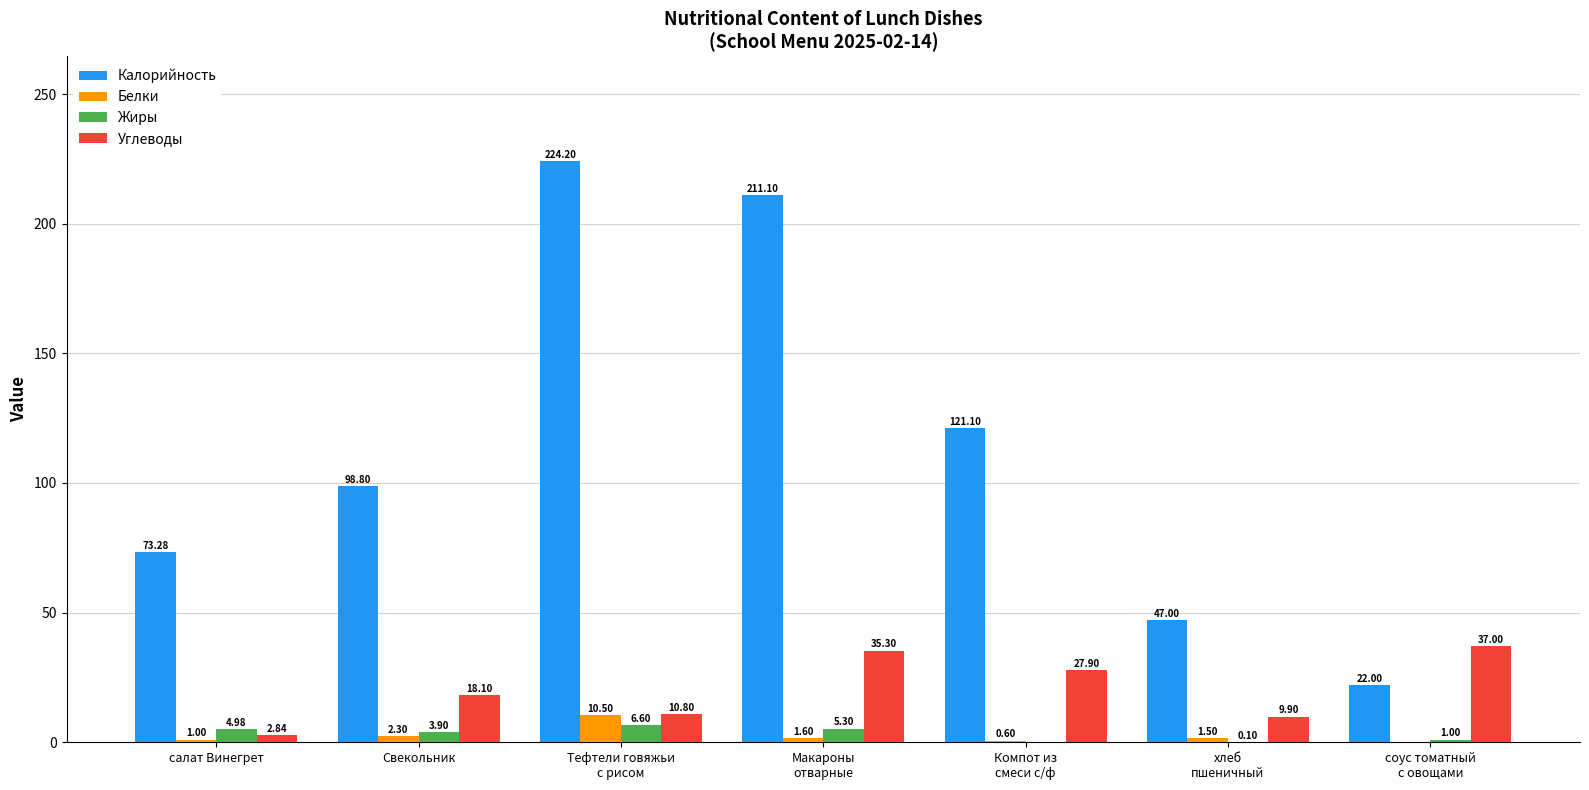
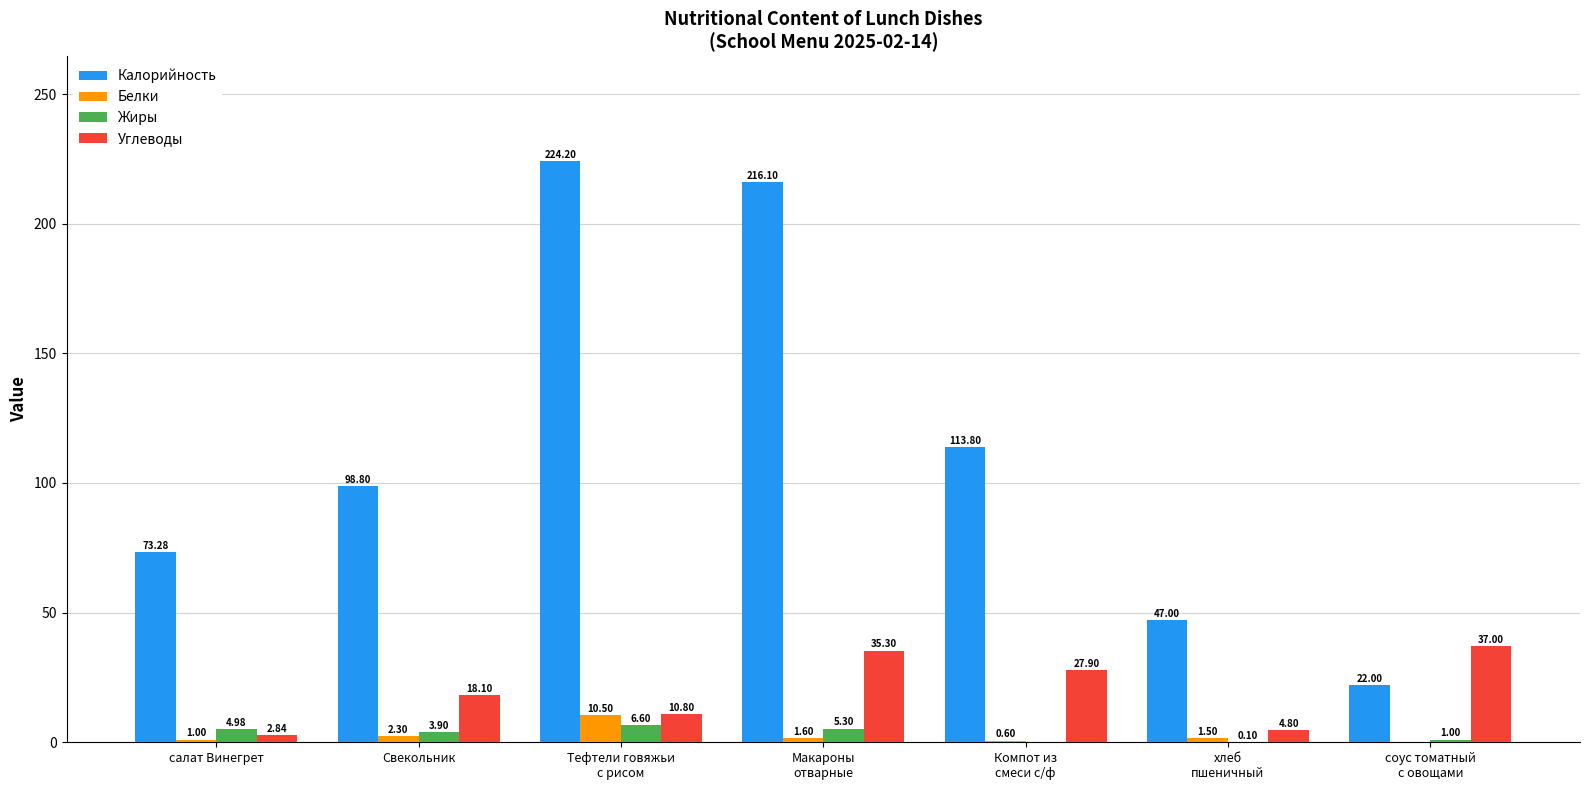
  {
    "Калорийность": {
      "салат Винегрет": 73.28,
      "Свекольник": 98.80,
      "Тефтели говяжьи с рисом": 224.20,
-     "Макароны отварные": 211.10,
-     "Компот из смеси с/ф": 121.10,
+     "Макароны отварные": 216.10,
+     "Компот из смеси с/ф": 113.80,
      "хлеб пшеничный": 47.00,
      "соус томатный с овощами": 22.00
    },
    "Белки": {
      "салат Винегрет": 1.00,
      "Свекольник": 2.30,
      "Тефтели говяжьи с рисом": 10.50,
      "Макароны отварные": 1.60,
      "Компот из смеси с/ф": 0.60,
      "хлеб пшеничный": 1.50
    },
    "Жиры": {
      "салат Винегрет": 4.98,
      "Свекольник": 3.90,
      "Тефтели говяжьи с рисом": 6.60,
      "Макароны отварные": 5.30,
      "хлеб пшеничный": 0.10,
      "соус томатный с овощами": 1.00
    },
    "Углеводы": {
      "салат Винегрет": 2.84,
      "Свекольник": 18.10,
      "Тефтели говяжьи с рисом": 10.80,
      "Макароны отварные": 35.30,
      "Компот из смеси с/ф": 27.90,
-     "хлеб пшеничный": 9.90,
+     "хлеб пшеничный": 4.80,
      "соус томатный с овощами": 37.00
    }
  }
